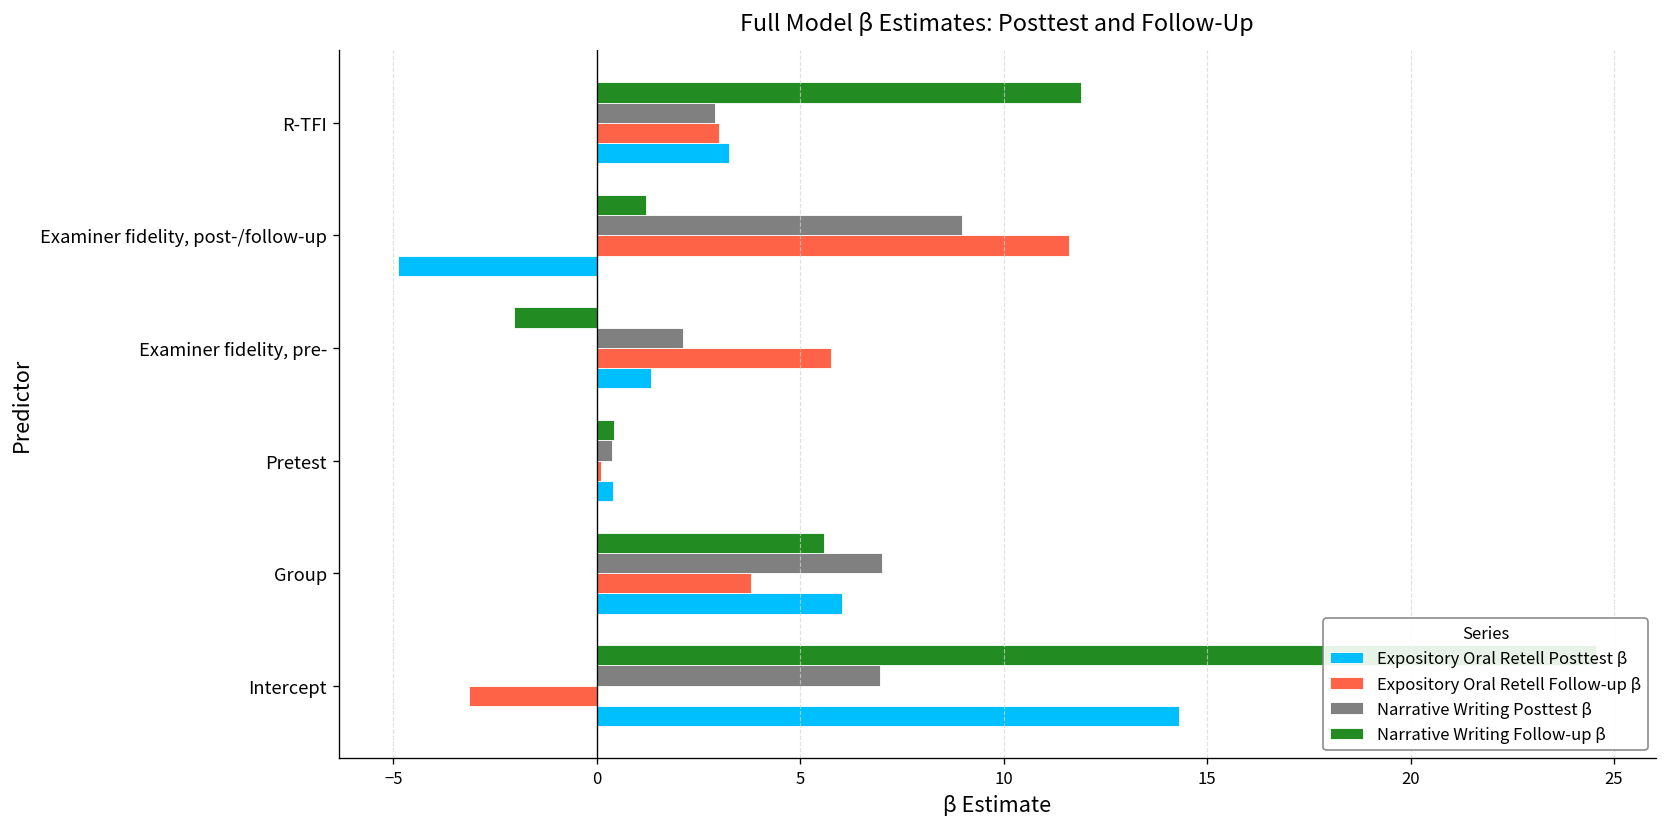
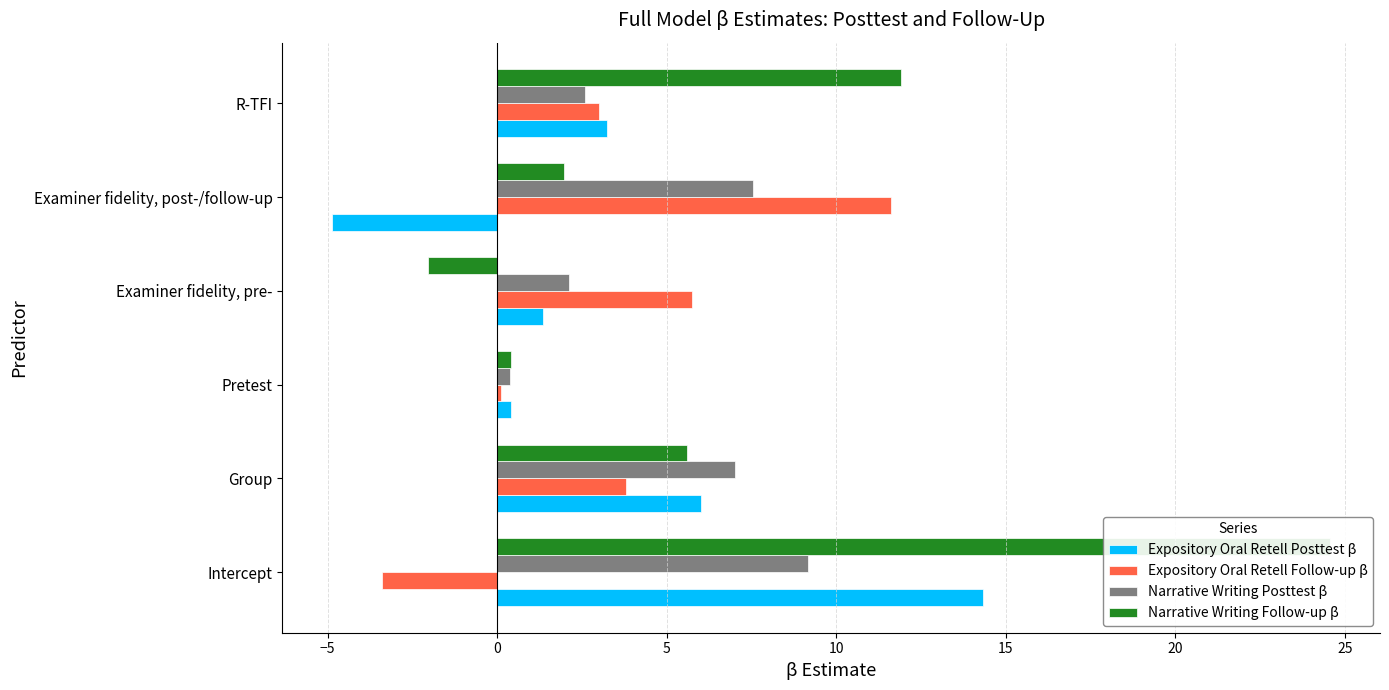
  {
    "Expository Oral Retell Posttest β": {
      "R-TFI": 3.2,
      "Examiner fidelity, post-/follow-up": -4.9,
      "Examiner fidelity, pre-": 1.3,
      "Pretest": 0.4,
      "Group": 6.0,
      "Intercept": 14.3
    },
    "Expository Oral Retell Follow-up β": {
      "R-TFI": 3.0,
      "Examiner fidelity, post-/follow-up": 11.6,
      "Examiner fidelity, pre-": 5.8,
      "Pretest": 0.1,
      "Group": 3.8,
-     "Intercept": -3.1
+     "Intercept": -3.4
    },
    "Narrative Writing Posttest β": {
-     "R-TFI": 2.9,
-     "Examiner fidelity, post-/follow-up": 9.0,
+     "R-TFI": 2.6,
+     "Examiner fidelity, post-/follow-up": 7.5,
      "Examiner fidelity, pre-": 2.1,
      "Pretest": 0.4,
      "Group": 7.0,
-     "Intercept": 7.0
+     "Intercept": 9.2
    },
    "Narrative Writing Follow-up β": {
      "R-TFI": 11.9,
-     "Examiner fidelity, post-/follow-up": 1.2,
+     "Examiner fidelity, post-/follow-up": 2.0,
      "Examiner fidelity, pre-": -2.0,
      "Pretest": 0.4,
      "Group": 5.6
    }
  }
